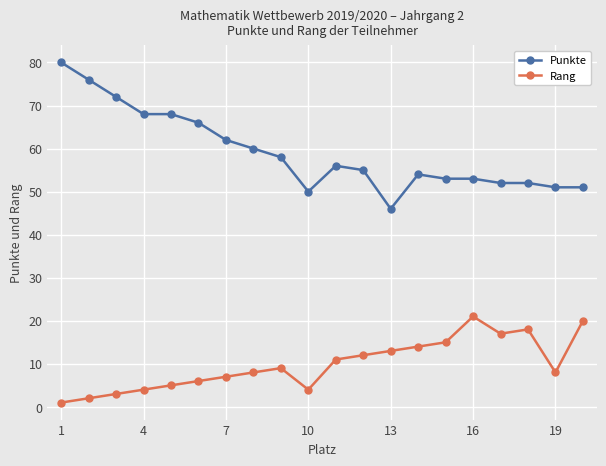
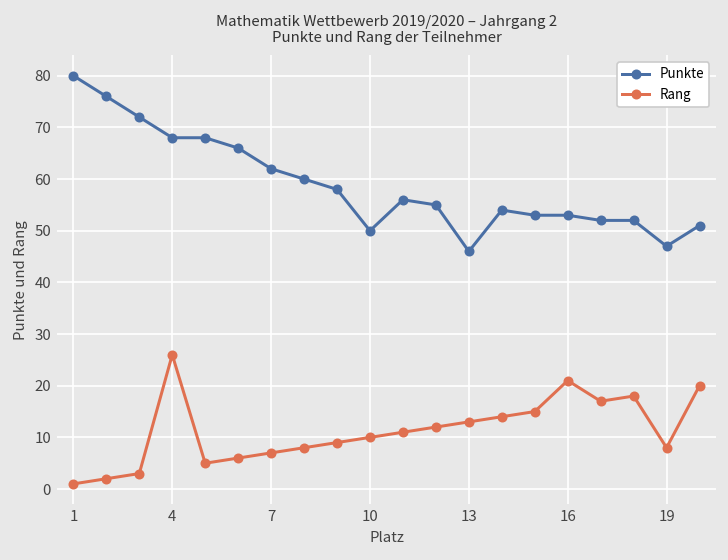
  {
    "Punkte": {
      "1": 80,
      "4": 68,
      "7": 62,
      "10": 50,
      "13": 46,
      "16": 53,
-     "19": 51
+     "19": 47
    },
    "Rang": {
      "1": 1,
-     "4": 4,
+     "4": 26,
      "7": 7,
-     "10": 4,
+     "10": 10,
      "13": 13,
      "16": 21,
      "19": 8
    }
  }
